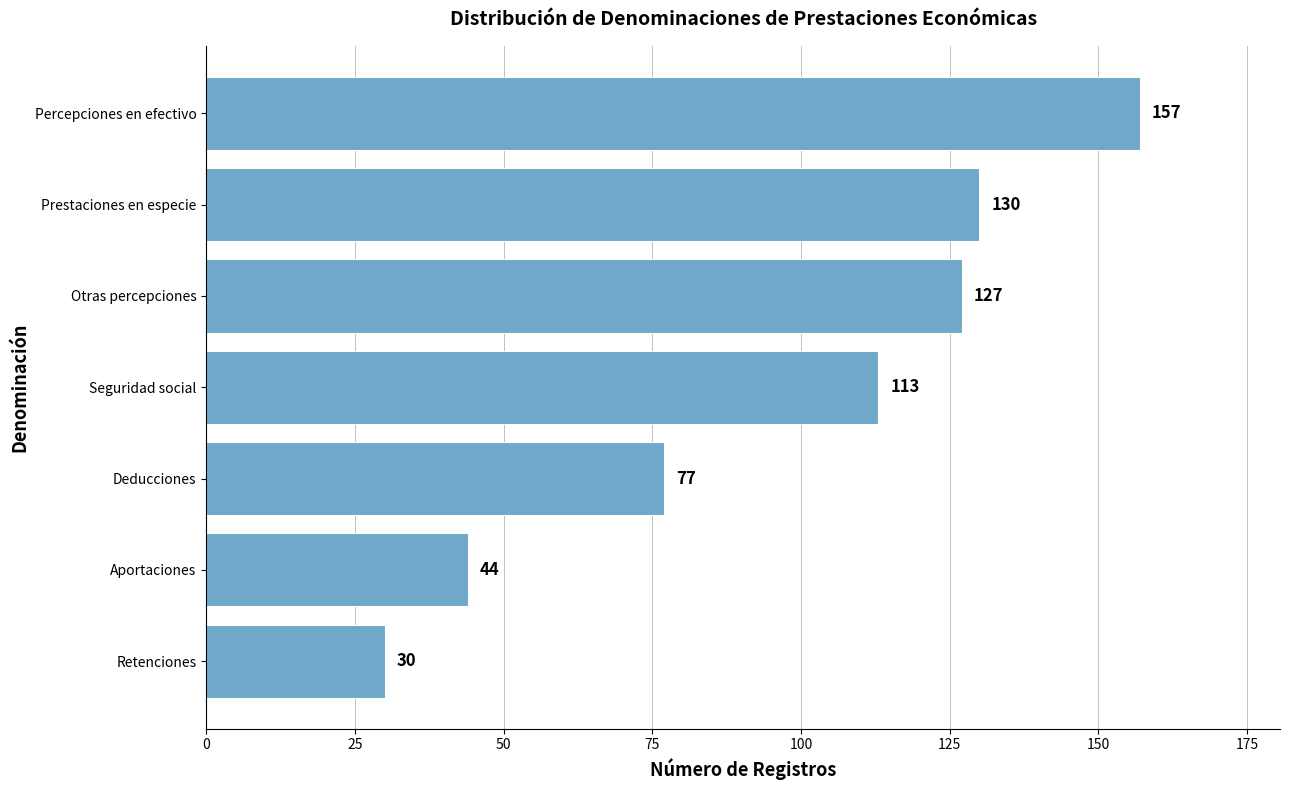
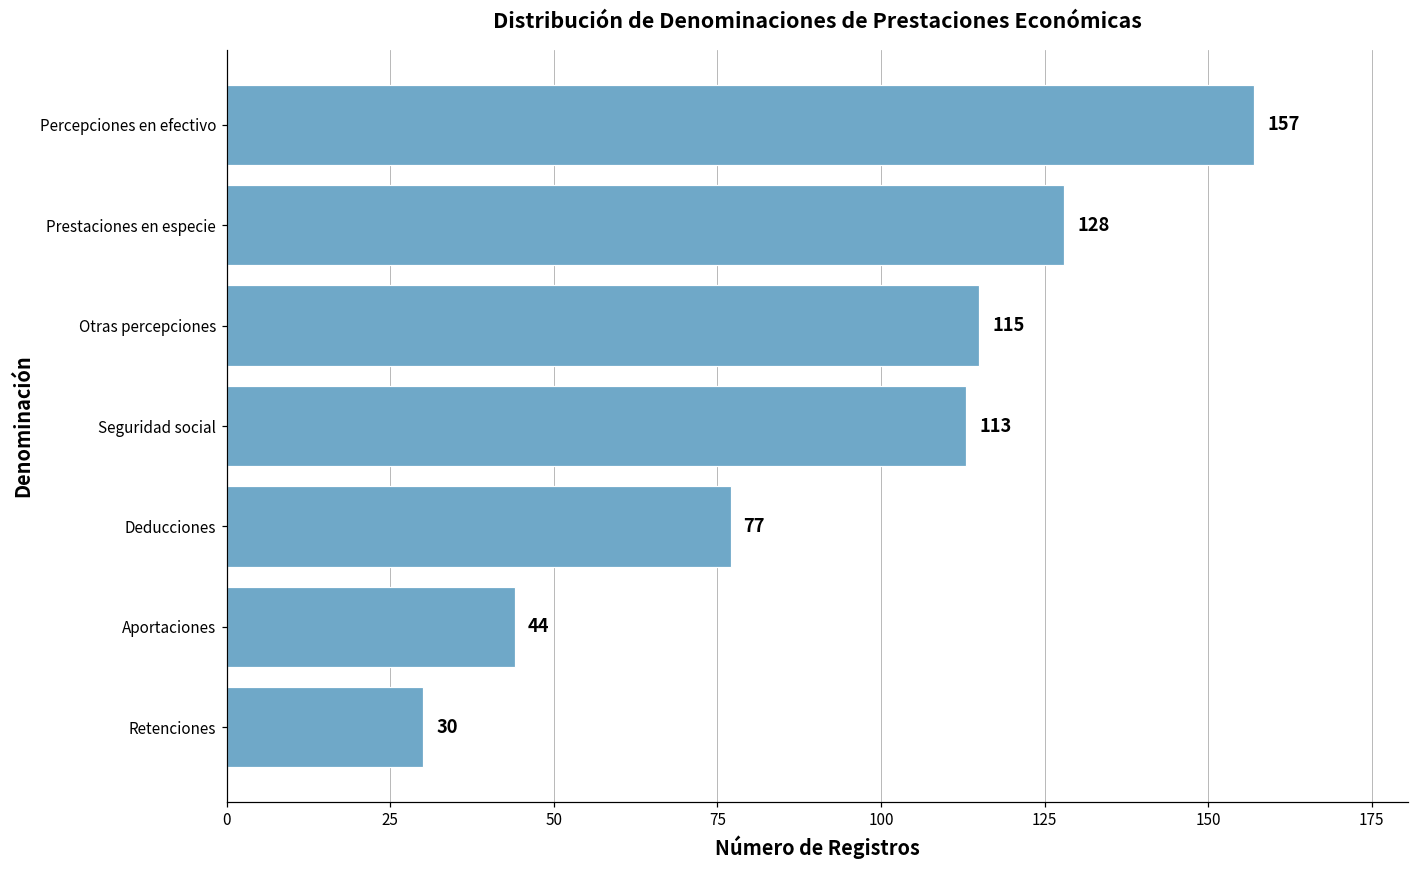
  {
    "Percepciones en efectivo": 157,
-   "Prestaciones en especie": 130,
-   "Otras percepciones": 127,
+   "Prestaciones en especie": 128,
+   "Otras percepciones": 115,
    "Seguridad social": 113,
    "Deducciones": 77,
    "Aportaciones": 44,
    "Retenciones": 30
  }
